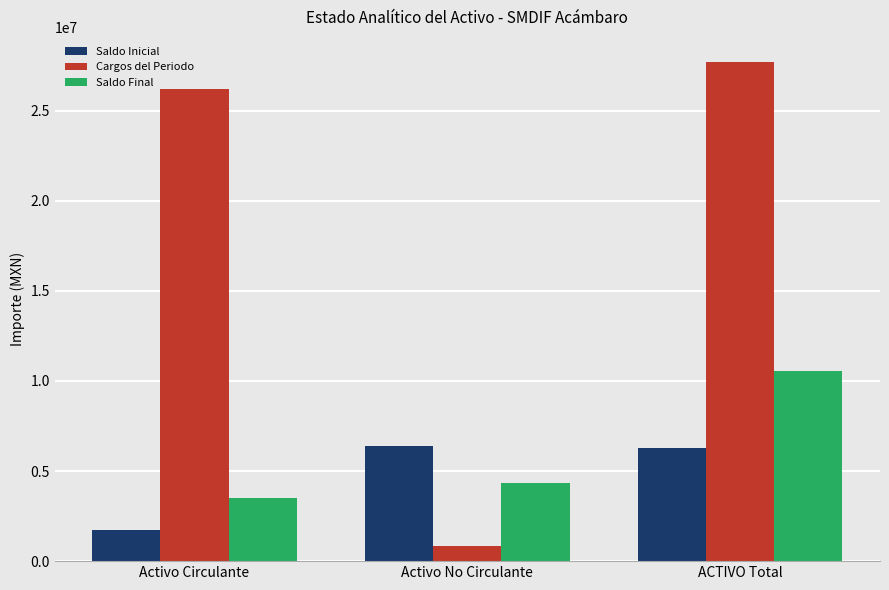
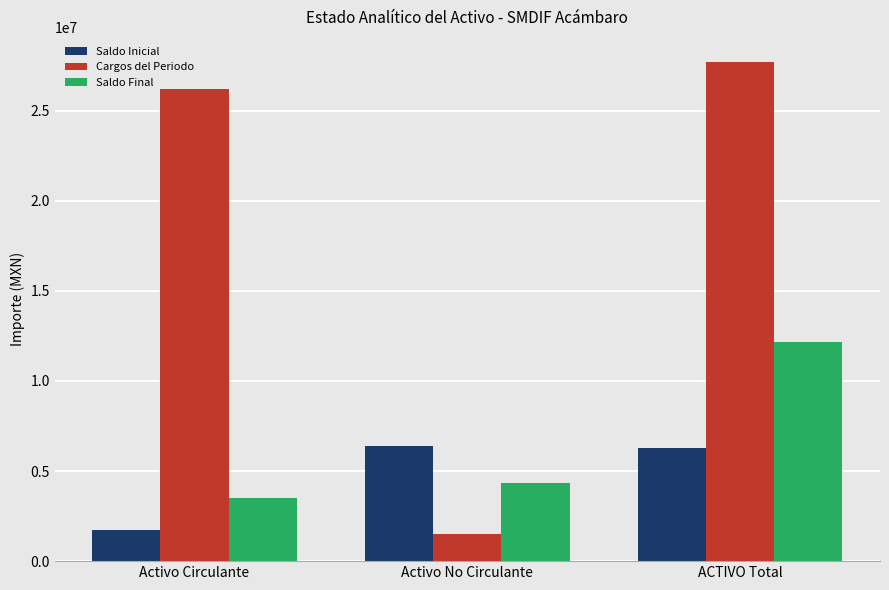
  {
    "Saldo Inicial": {
      "Activo Circulante": 1700000,
      "Activo No Circulante": 6400000,
      "ACTIVO Total": 6300000
    },
    "Cargos del Periodo": {
      "Activo Circulante": 26200000,
-     "Activo No Circulante": 900000,
+     "Activo No Circulante": 1500000,
      "ACTIVO Total": 27700000
    },
    "Saldo Final": {
      "Activo Circulante": 3500000,
      "Activo No Circulante": 4300000,
-     "ACTIVO Total": 10600000
+     "ACTIVO Total": 12200000
    }
  }
